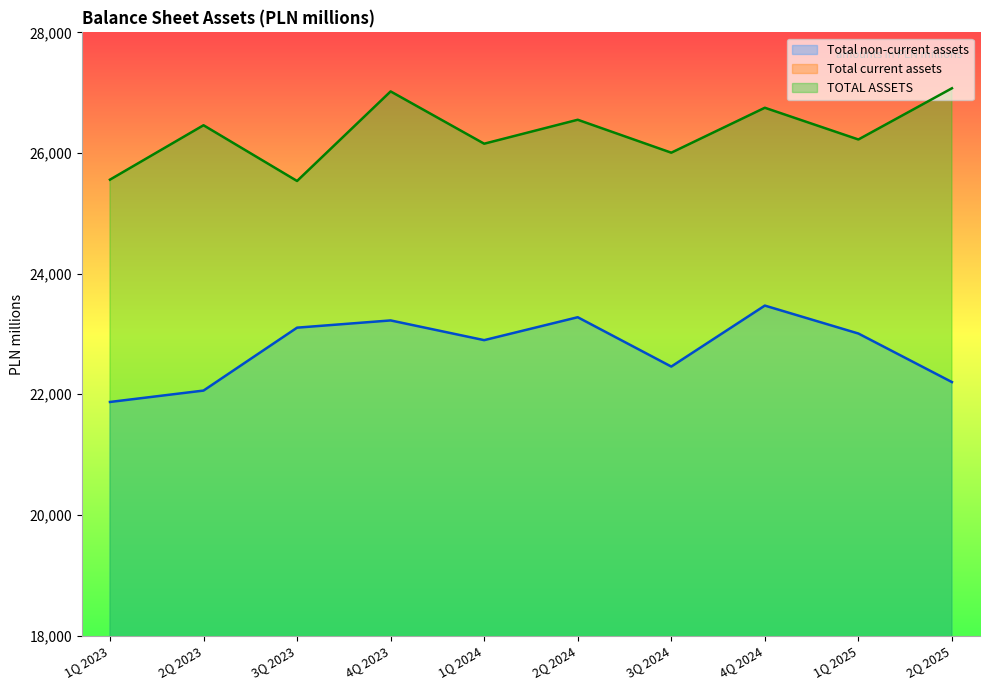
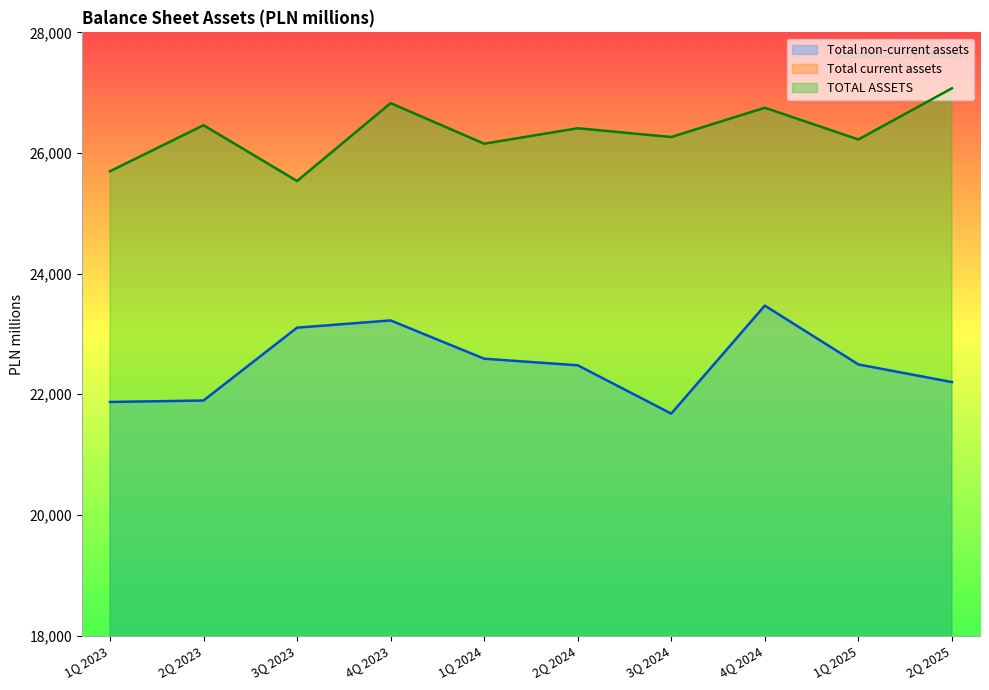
  {
    "Total non-current assets": {
      "1Q 2023": "21,900",
-     "2Q 2023": "22,100",
+     "2Q 2023": "21,900",
      "3Q 2023": "23,100",
      "4Q 2023": "23,200",
-     "1Q 2024": "22,900",
-     "2Q 2024": "23,300",
-     "3Q 2024": "22,500",
+     "1Q 2024": "22,600",
+     "2Q 2024": "22,500",
+     "3Q 2024": "21,700",
      "4Q 2024": "23,500",
-     "1Q 2025": "23,000",
+     "1Q 2025": "22,500",
      "2Q 2025": "22,200"
    },
    "TOTAL ASSETS": {
-     "1Q 2023": "25,600",
+     "1Q 2023": "25,700",
      "2Q 2023": "26,500",
      "3Q 2023": "25,500",
-     "4Q 2023": "27,000",
+     "4Q 2023": "26,800",
      "1Q 2024": "26,200",
-     "2Q 2024": "26,600",
-     "3Q 2024": "26,000",
+     "2Q 2024": "26,400",
+     "3Q 2024": "26,300",
      "4Q 2024": "26,800",
      "1Q 2025": "26,200"
    }
  }
